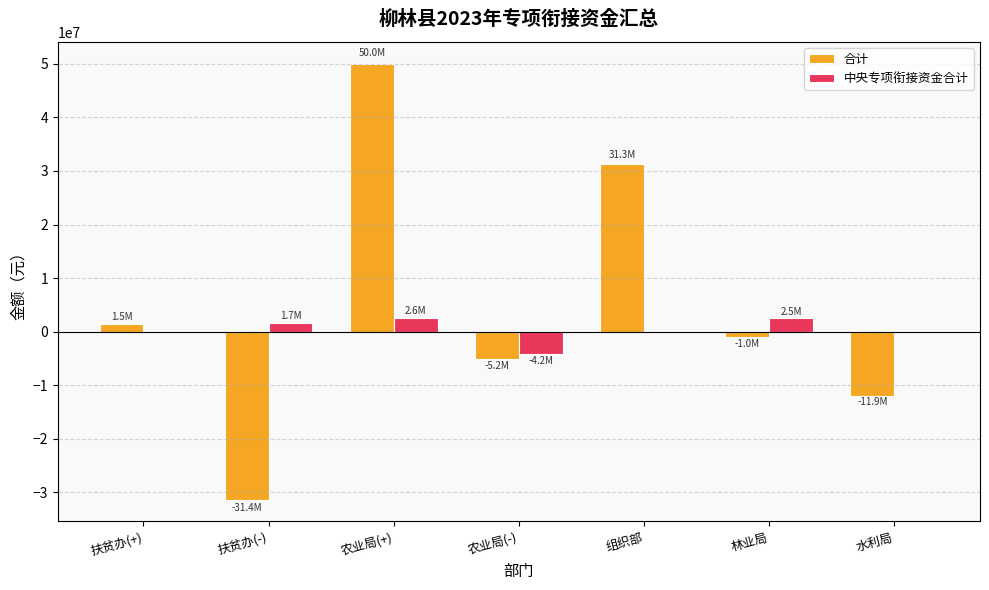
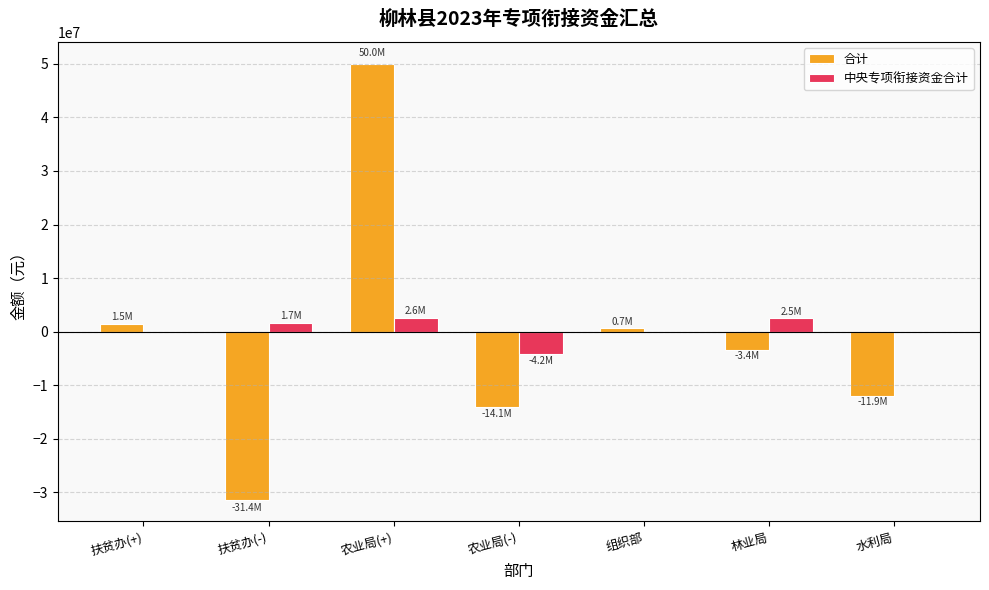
  {
    "合计": {
      "扶贫办(+)": "1.5M",
      "扶贫办(-)": "-31.4M",
      "农业局(+)": "50.0M",
-     "农业局(-)": "-5.2M",
-     "组织部": "31.3M",
-     "林业局": "-1.0M",
+     "农业局(-)": "-14.1M",
+     "组织部": "0.7M",
+     "林业局": "-3.4M",
      "水利局": "-11.9M"
    },
    "中央专项衔接资金合计": {
      "扶贫办(-)": "1.7M",
      "农业局(+)": "2.6M",
      "农业局(-)": "-4.2M",
      "林业局": "2.5M"
    }
  }
